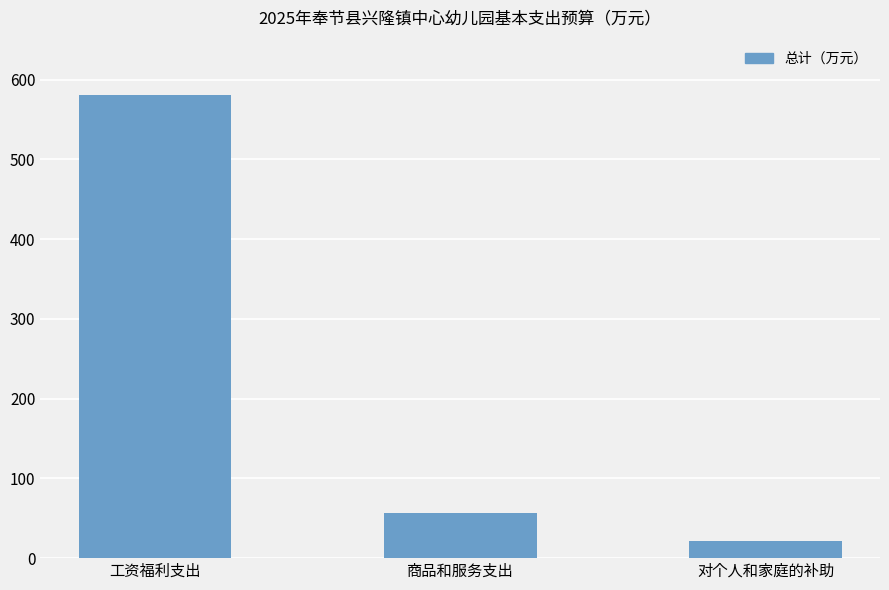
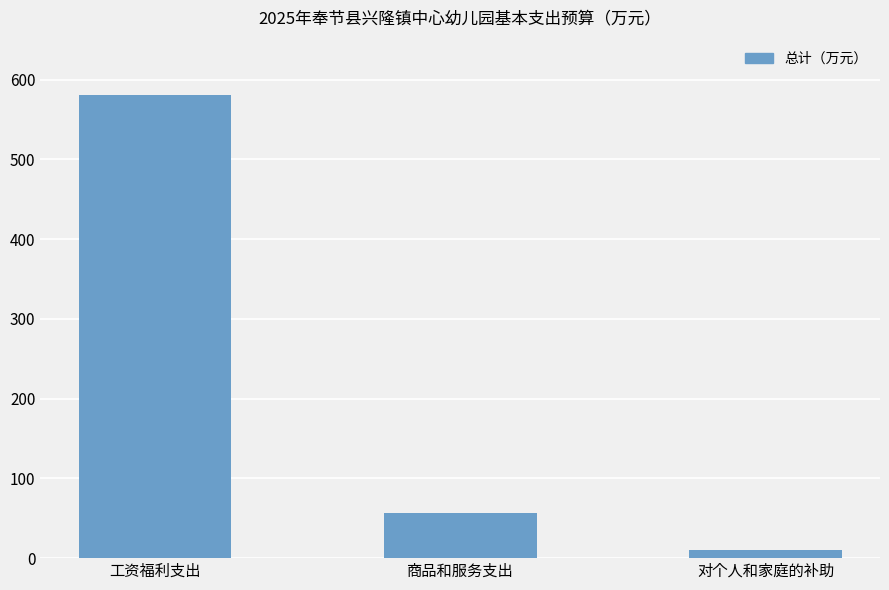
  {
    "工资福利支出": 580,
    "商品和服务支出": 60,
-   "对个人和家庭的补助": 20
+   "对个人和家庭的补助": 10
  }
